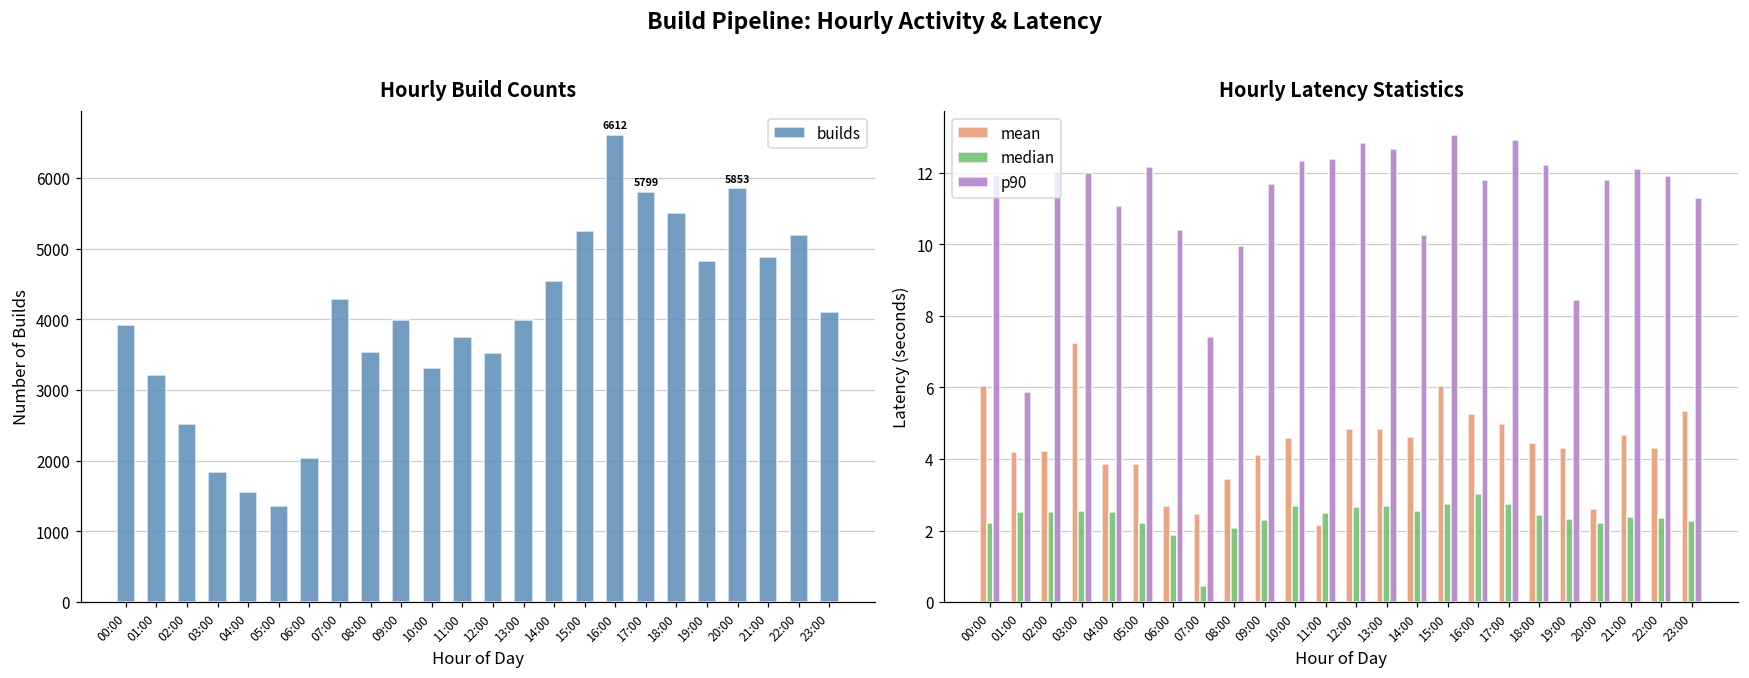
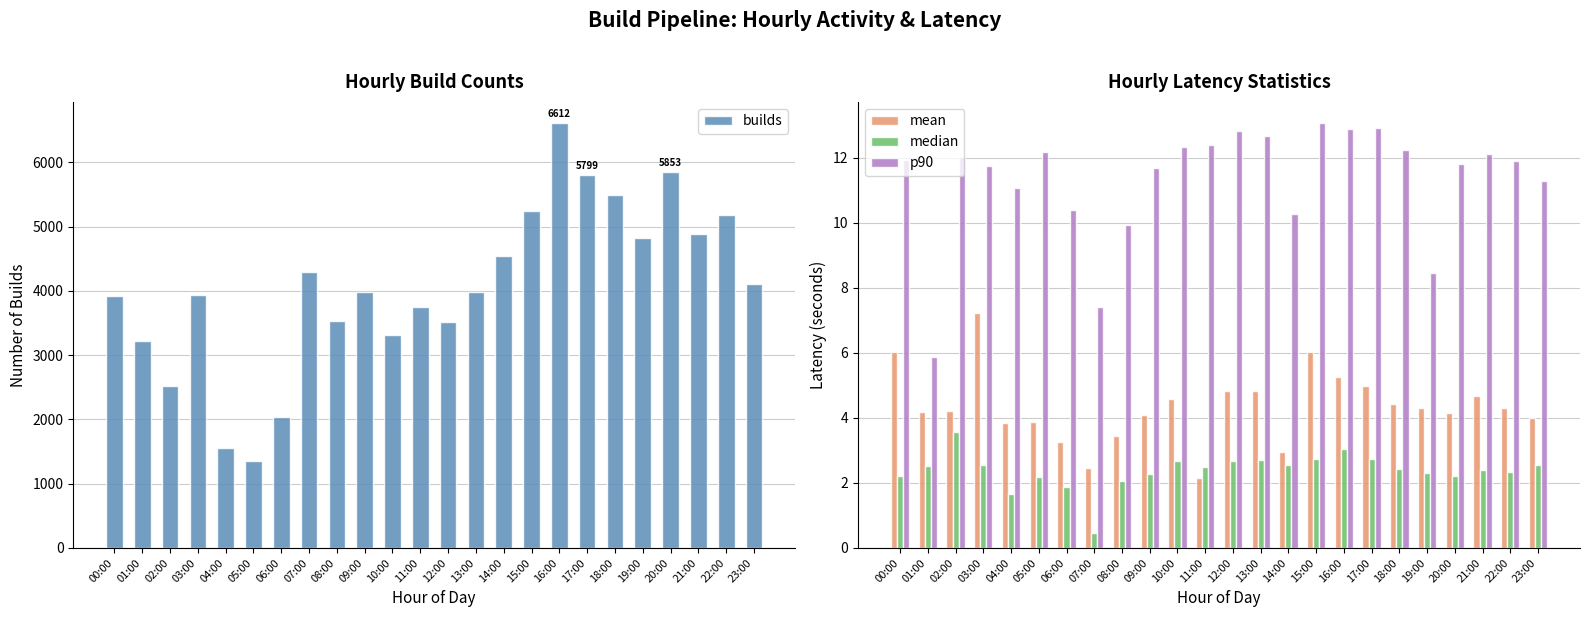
  {
    "Hourly Build Counts": {
      "00:00": 3900,
      "01:00": 3200,
      "02:00": 2500,
-     "03:00": 1800,
+     "03:00": 3900,
      "04:00": 1600,
      "05:00": 1400,
      "06:00": 2000,
      "07:00": 4300,
      "08:00": 3500,
      "09:00": 4000,
      "10:00": 3300,
      "11:00": 3800,
      "12:00": 3500,
      "13:00": 4000,
      "14:00": 4500,
      "15:00": 5300,
      "18:00": 5500,
      "19:00": 4800,
      "21:00": 4900,
      "22:00": 5200,
      "23:00": 4100
    },
    "Hourly Latency Statistics": {
      "mean": {
        "00:00": 6.0,
        "01:00": 4.2,
        "02:00": 4.2,
        "03:00": 7.2,
        "04:00": 3.9,
        "05:00": 3.9,
-       "06:00": 2.7,
+       "06:00": 3.2,
        "07:00": 2.4,
        "08:00": 3.4,
        "09:00": 4.1,
        "10:00": 4.6,
        "11:00": 2.2,
        "12:00": 4.8,
        "13:00": 4.8,
-       "14:00": 4.6,
+       "14:00": 3.0,
        "15:00": 6.0,
        "16:00": 5.3,
        "17:00": 5.0,
        "18:00": 4.4,
        "19:00": 4.3,
-       "20:00": 2.6,
+       "20:00": 4.2,
        "21:00": 4.7,
        "22:00": 4.3,
-       "23:00": 5.3
+       "23:00": 4.0
      },
      "median": {
        "00:00": 2.2,
        "01:00": 2.5,
-       "02:00": 2.5,
+       "02:00": 3.6,
        "03:00": 2.5,
-       "04:00": 2.5,
+       "04:00": 1.7,
        "05:00": 2.2,
        "06:00": 1.9,
        "07:00": 0.5,
        "08:00": 2.1,
        "09:00": 2.3,
        "10:00": 2.7,
        "11:00": 2.5,
        "12:00": 2.7,
        "13:00": 2.7,
        "14:00": 2.5,
        "15:00": 2.7,
        "16:00": 3.0,
        "17:00": 2.7,
        "18:00": 2.4,
        "19:00": 2.3,
        "20:00": 2.2,
        "21:00": 2.4,
        "22:00": 2.3,
-       "23:00": 2.3
+       "23:00": 2.5
      },
      "p90": {
        "01:00": 5.9,
-       "03:00": 12.0,
+       "03:00": 11.7,
        "04:00": 11.1,
        "05:00": 12.2,
        "06:00": 10.4,
        "07:00": 7.4,
        "08:00": 9.9,
        "09:00": 11.7,
        "10:00": 12.3,
        "11:00": 12.4,
        "12:00": 12.8,
        "13:00": 12.7,
        "14:00": 10.3,
        "15:00": 13.1,
-       "16:00": 11.8,
+       "16:00": 12.9,
        "17:00": 12.9,
        "18:00": 12.2,
        "19:00": 8.4,
        "20:00": 11.8,
        "21:00": 12.1,
        "22:00": 11.9,
        "23:00": 11.3
      }
    }
  }
